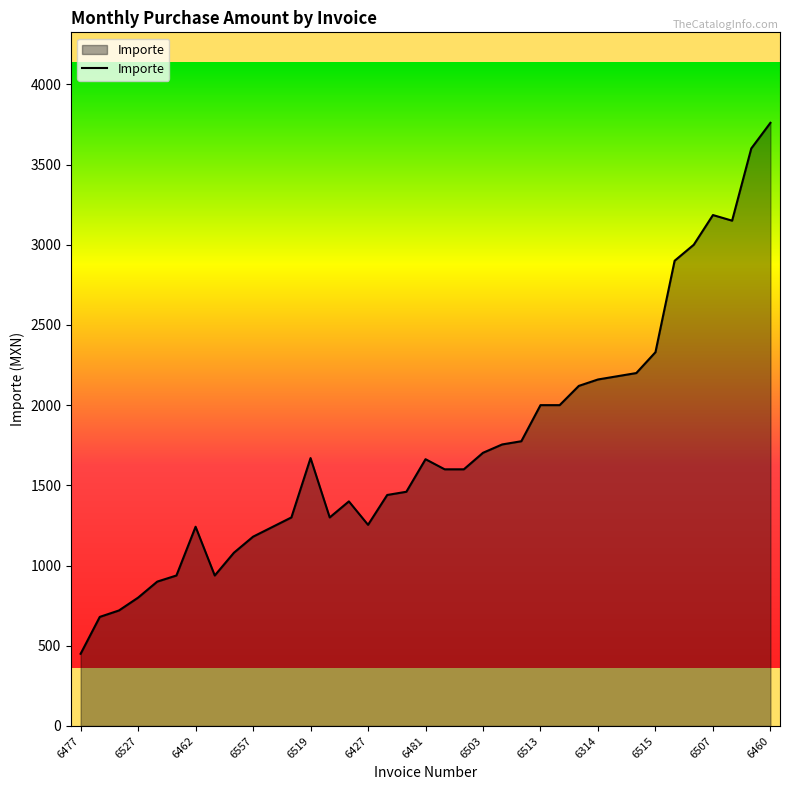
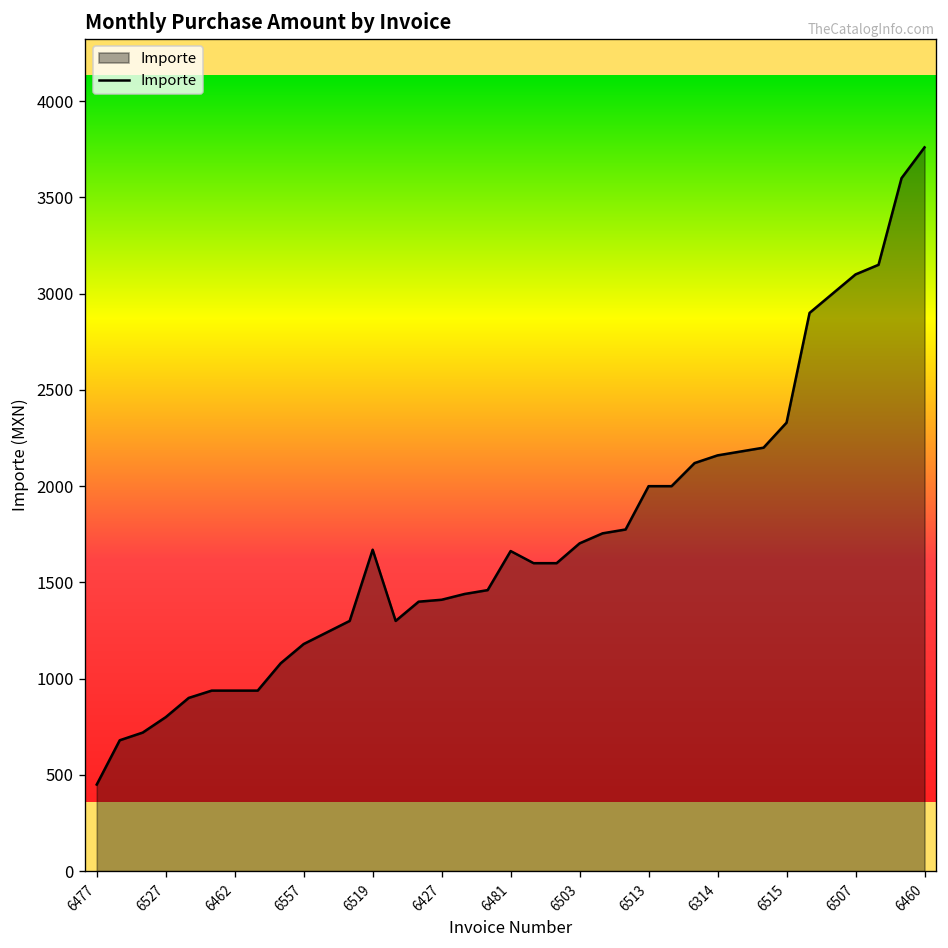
  {
    "6477": 450,
    "6527": 800,
-   "6462": 1240,
+   "6462": 940,
    "6557": 1180,
    "6519": 1670,
-   "6427": 1250,
+   "6427": 1410,
    "6481": 1660,
    "6503": 1700,
    "6513": 2000,
    "6314": 2160,
    "6515": 2330,
-   "6507": 3190,
+   "6507": 3100,
    "6460": 3760
  }
